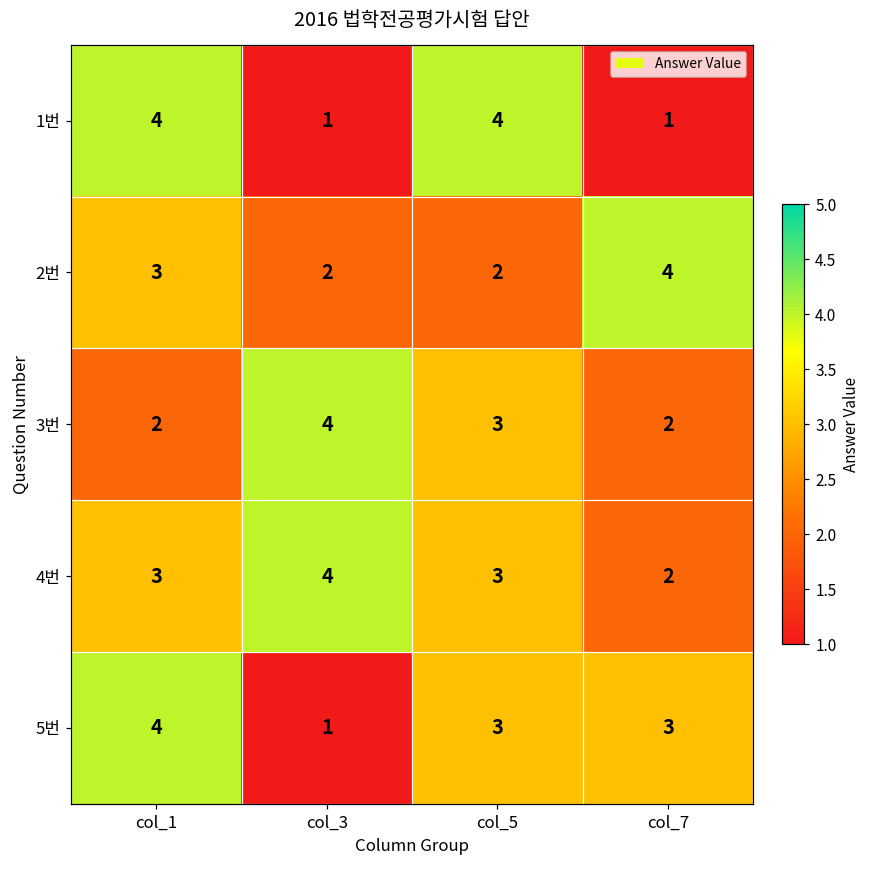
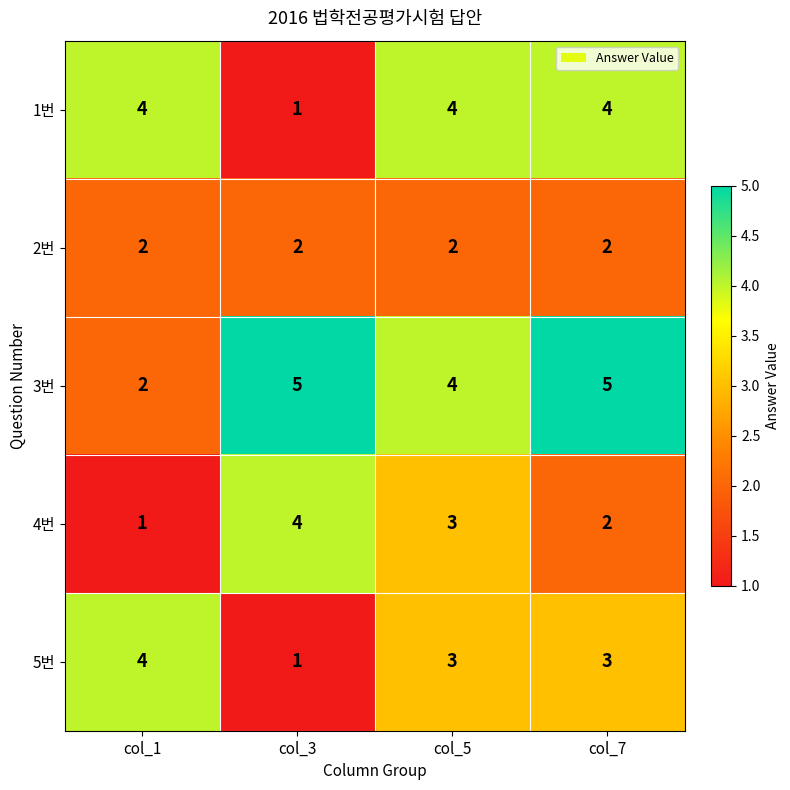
  {
    "1번": {
      "col_1": 4,
      "col_3": 1,
      "col_5": 4,
-     "col_7": 1
+     "col_7": 4
    },
    "2번": {
-     "col_1": 3,
+     "col_1": 2,
      "col_3": 2,
      "col_5": 2,
-     "col_7": 4
+     "col_7": 2
    },
    "3번": {
      "col_1": 2,
-     "col_3": 4,
-     "col_5": 3,
-     "col_7": 2
+     "col_3": 5,
+     "col_5": 4,
+     "col_7": 5
    },
    "4번": {
-     "col_1": 3,
+     "col_1": 1,
      "col_3": 4,
      "col_5": 3,
      "col_7": 2
    },
    "5번": {
      "col_1": 4,
      "col_3": 1,
      "col_5": 3,
      "col_7": 3
    }
  }
